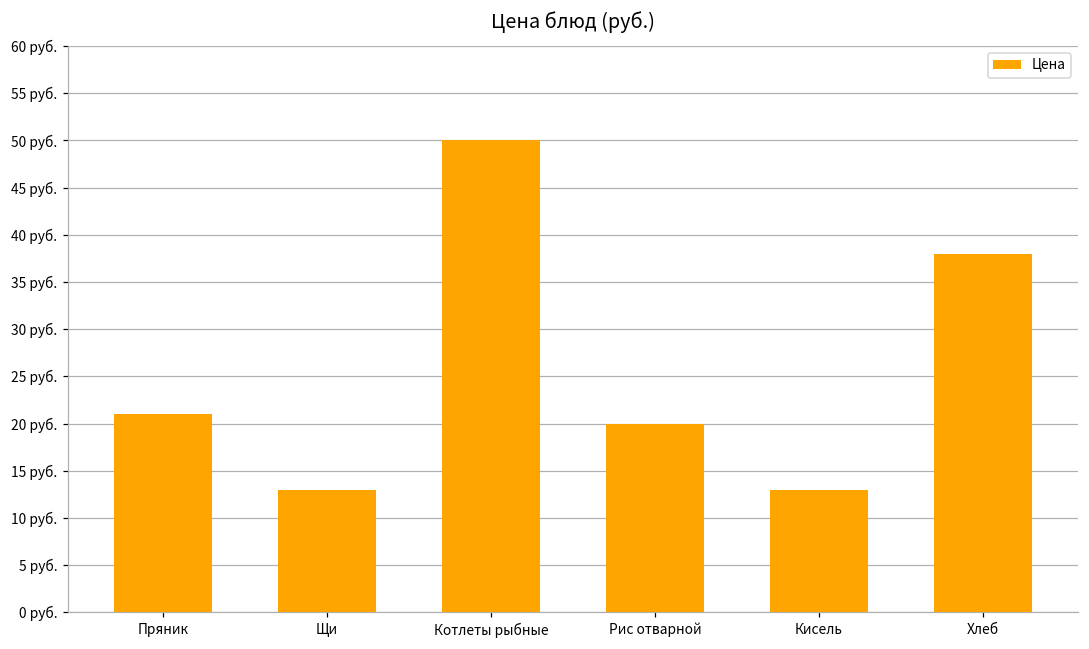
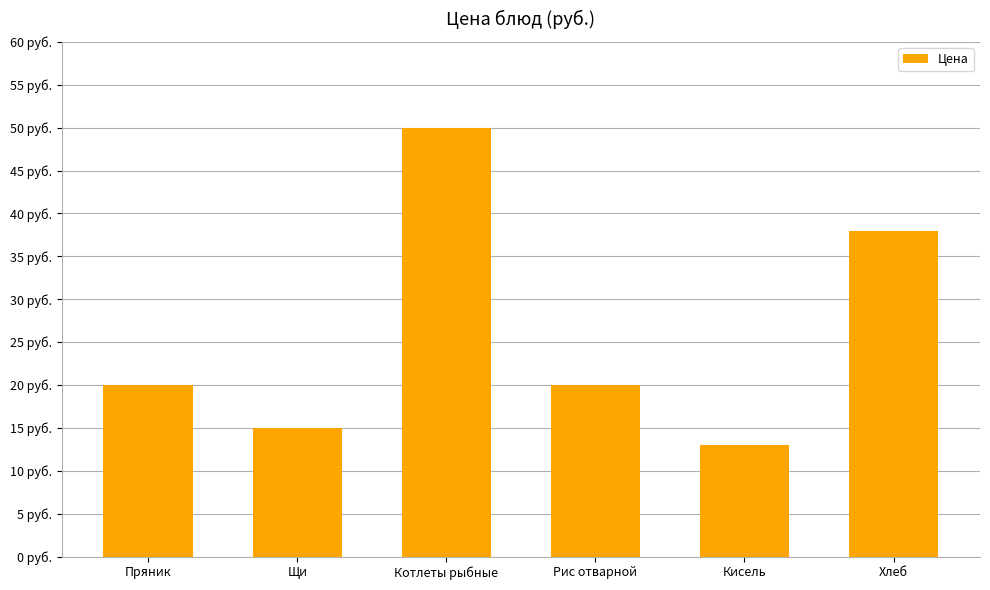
  {
-   "Пряник": "21 руб.",
-   "Щи": "13 руб.",
+   "Пряник": "20 руб.",
+   "Щи": "15 руб.",
    "Котлеты рыбные": "50 руб.",
    "Рис отварной": "20 руб.",
    "Кисель": "13 руб.",
    "Хлеб": "38 руб."
  }
